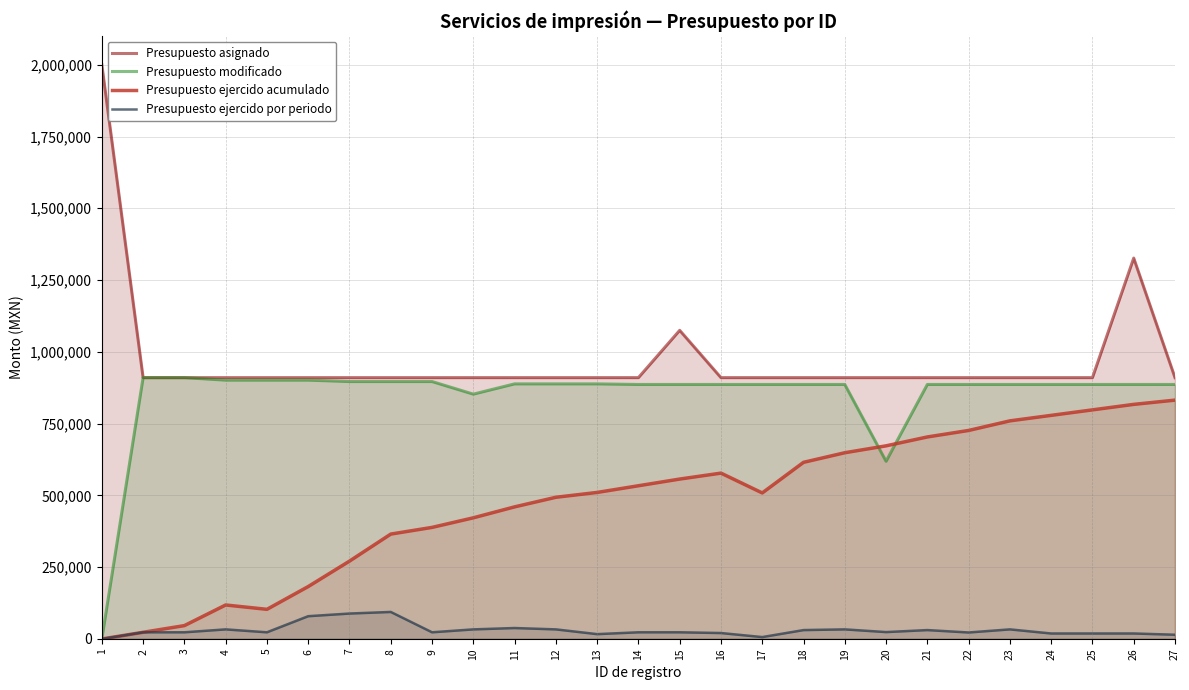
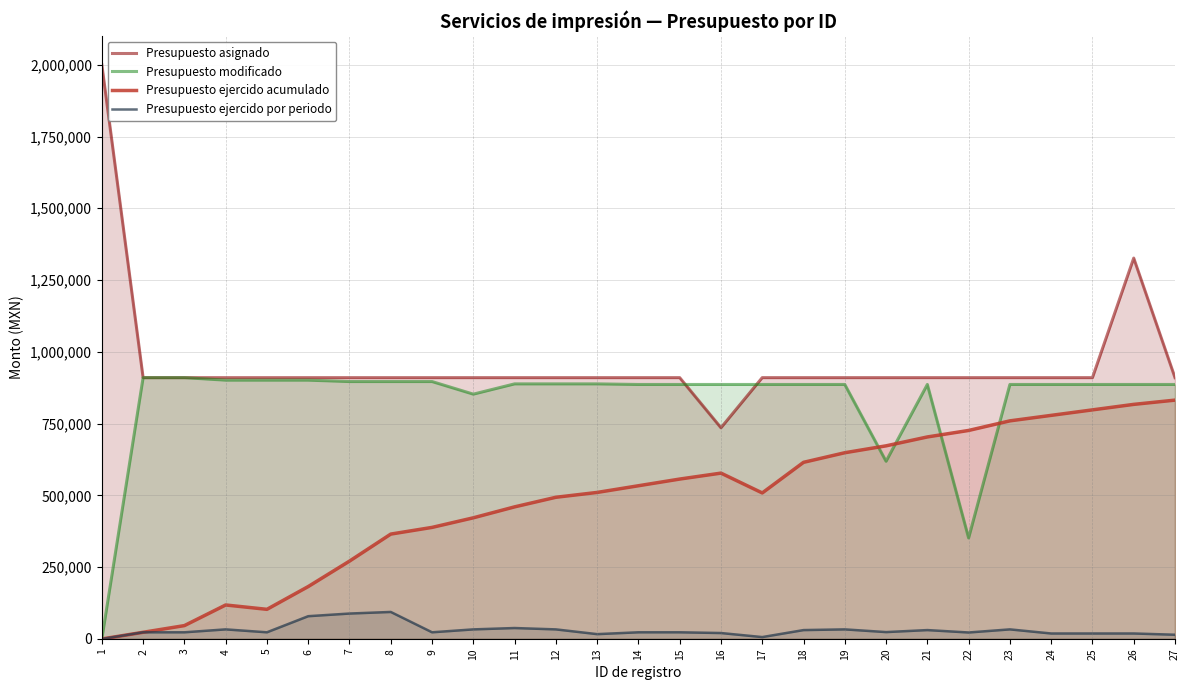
  {
    "Presupuesto asignado": {
      "1": "2,000,000",
      "4": "910,000",
      "5": "910,000",
      "6": "910,000",
      "7": "910,000",
      "8": "910,000",
      "9": "910,000",
      "10": "910,000",
      "11": "910,000",
      "12": "910,000",
      "13": "910,000",
      "14": "910,000",
-     "15": "1,070,000",
-     "16": "910,000",
+     "15": "910,000",
+     "16": "740,000",
      "17": "910,000",
      "18": "910,000",
      "19": "910,000",
      "20": "910,000",
      "21": "910,000",
      "22": "910,000",
      "23": "910,000",
      "24": "910,000",
      "25": "910,000",
      "26": "1,330,000",
      "27": "910,000"
    },
    "Presupuesto modificado": {
      "4": "900,000",
      "5": "900,000",
      "6": "900,000",
      "7": "900,000",
      "8": "900,000",
      "9": "900,000",
      "10": "850,000",
      "11": "890,000",
      "12": "890,000",
      "13": "890,000",
      "14": "890,000",
      "15": "890,000",
      "16": "890,000",
      "17": "890,000",
      "18": "890,000",
      "19": "890,000",
      "20": "620,000",
      "21": "890,000",
-     "22": "890,000",
+     "22": "350,000",
      "23": "890,000",
      "24": "890,000",
      "25": "890,000",
      "26": "890,000",
      "27": "890,000"
    },
    "Presupuesto ejercido acumulado": {
      "3": "50,000",
      "4": "120,000",
      "5": "100,000",
      "6": "180,000",
      "7": "270,000",
      "8": "370,000",
      "9": "390,000",
      "10": "420,000",
      "11": "460,000",
      "12": "490,000",
      "13": "510,000",
      "14": "530,000",
      "15": "560,000",
      "16": "580,000",
      "17": "510,000",
      "18": "620,000",
      "19": "650,000",
      "20": "670,000",
      "21": "700,000",
      "22": "730,000",
      "23": "760,000",
      "24": "780,000",
      "25": "800,000",
      "26": "820,000",
      "27": "830,000"
    },
    "Presupuesto ejercido por periodo": {
      "3": "20,000",
      "4": "30,000",
      "5": "20,000",
      "6": "80,000",
      "7": "90,000",
      "8": "90,000",
      "9": "20,000",
      "10": "30,000",
      "11": "40,000",
      "12": "30,000",
      "13": "20,000",
      "14": "20,000",
      "15": "20,000",
      "16": "20,000",
      "17": "10,000",
      "18": "30,000",
      "19": "30,000",
      "20": "20,000",
      "21": "30,000",
      "22": "20,000",
      "23": "30,000",
      "24": "20,000",
      "25": "20,000",
      "26": "20,000",
      "27": "10,000"
    }
  }
